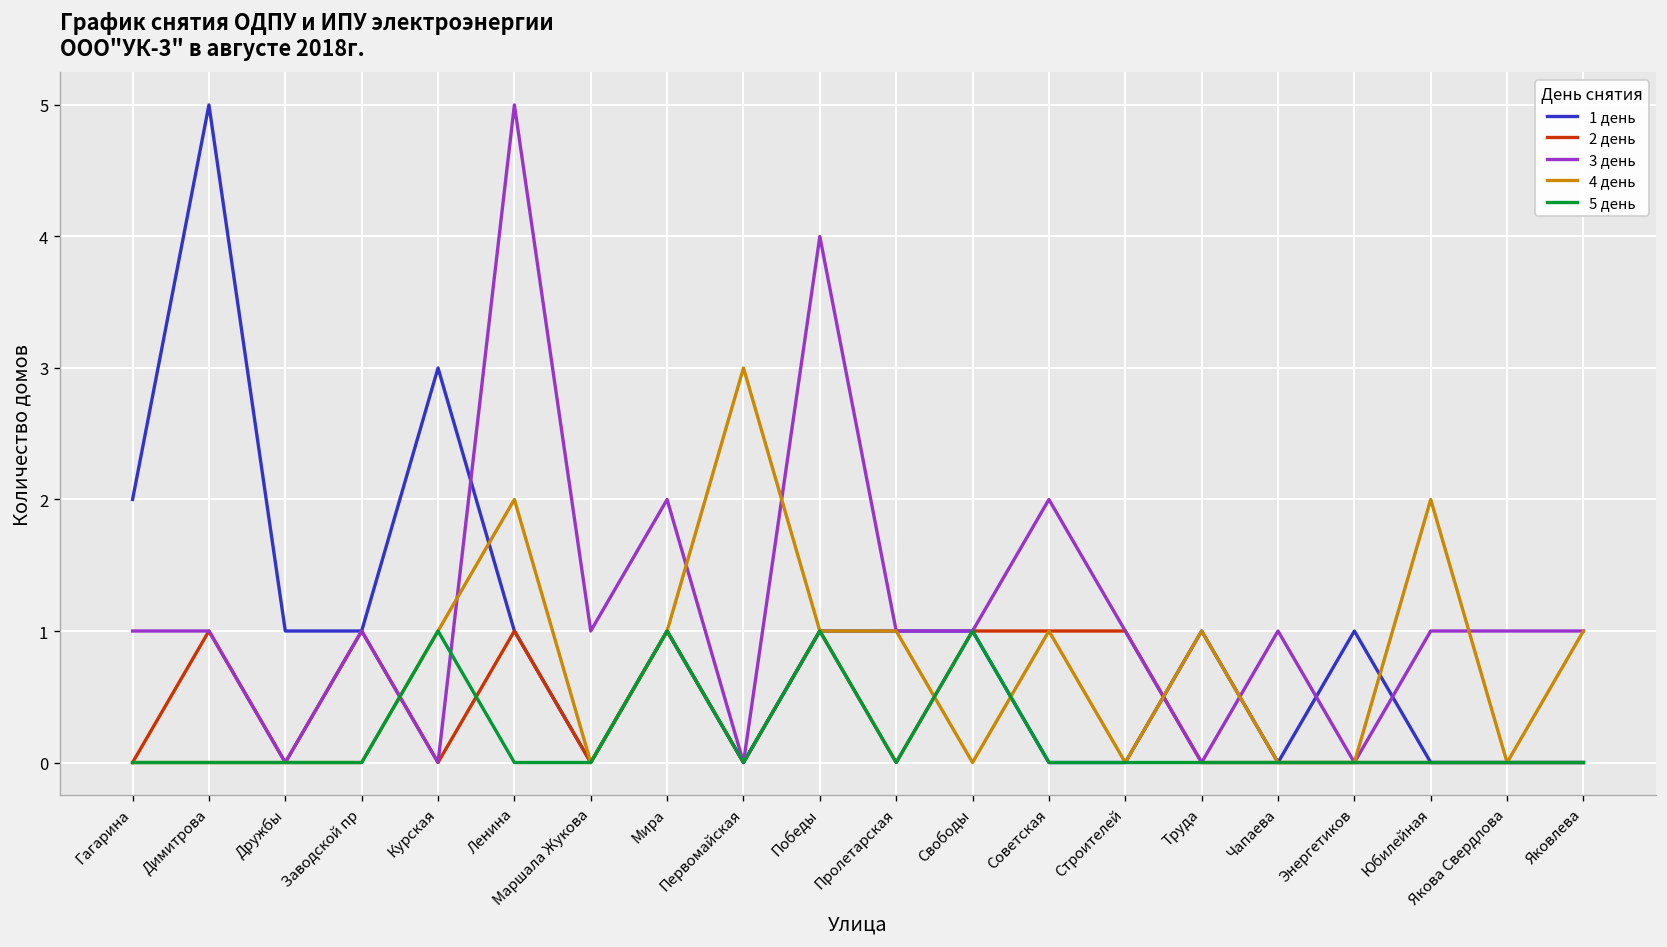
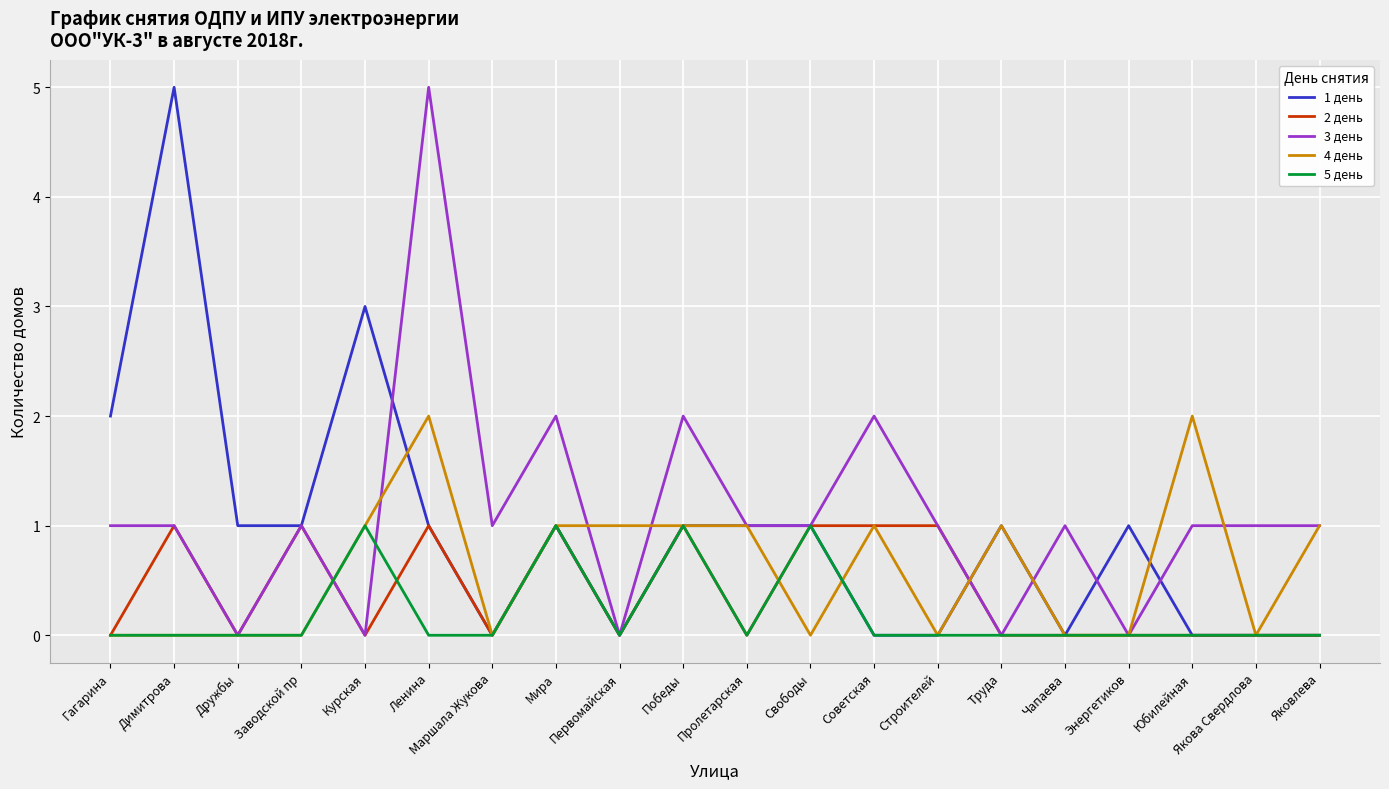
  {
    "1 день": {
      "Гагарина": 2,
      "Димитрова": 5,
      "Дружбы": 1,
      "Курская": 3,
      "Энергетиков": 1
    },
    "3 день": {
      "Гагарина": 1,
      "Ленина": 5,
      "Маршала Жукова": 1,
      "Мира": 2,
-     "Победы": 4,
+     "Победы": 2,
      "Советская": 2,
      "Чапаева": 1,
      "Юбилейная": 1,
      "Якова Свердлова": 1
    },
    "4 день": {
      "Ленина": 2,
-     "Первомайская": 3,
+     "Первомайская": 1,
      "Свободы": 0,
      "Юбилейная": 2
    },
    "5 день": {
      "Ленина": 0
    }
  }
